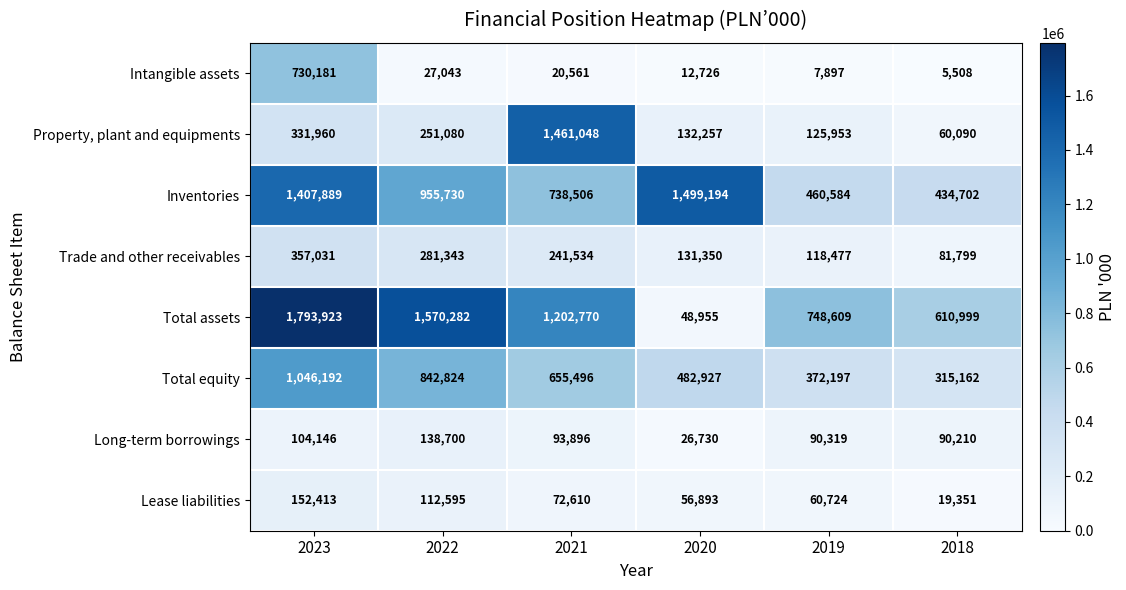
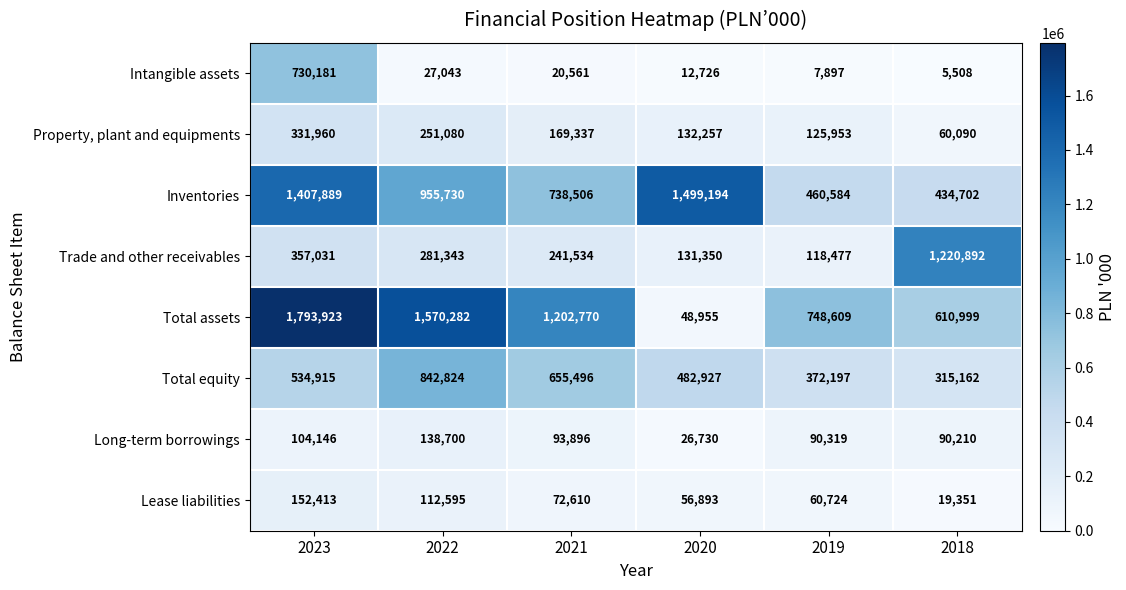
  {
    "Intangible assets": {
      "2023": "730,181",
      "2022": "27,043",
      "2021": "20,561",
      "2020": "12,726",
      "2019": "7,897",
      "2018": "5,508"
    },
    "Property, plant and equipments": {
      "2023": "331,960",
      "2022": "251,080",
-     "2021": "1,461,048",
+     "2021": "169,337",
      "2020": "132,257",
      "2019": "125,953",
      "2018": "60,090"
    },
    "Inventories": {
      "2023": "1,407,889",
      "2022": "955,730",
      "2021": "738,506",
      "2020": "1,499,194",
      "2019": "460,584",
      "2018": "434,702"
    },
    "Trade and other receivables": {
      "2023": "357,031",
      "2022": "281,343",
      "2021": "241,534",
      "2020": "131,350",
      "2019": "118,477",
-     "2018": "81,799"
+     "2018": "1,220,892"
    },
    "Total assets": {
      "2023": "1,793,923",
      "2022": "1,570,282",
      "2021": "1,202,770",
      "2020": "48,955",
      "2019": "748,609",
      "2018": "610,999"
    },
    "Total equity": {
-     "2023": "1,046,192",
+     "2023": "534,915",
      "2022": "842,824",
      "2021": "655,496",
      "2020": "482,927",
      "2019": "372,197",
      "2018": "315,162"
    },
    "Long-term borrowings": {
      "2023": "104,146",
      "2022": "138,700",
      "2021": "93,896",
      "2020": "26,730",
      "2019": "90,319",
      "2018": "90,210"
    },
    "Lease liabilities": {
      "2023": "152,413",
      "2022": "112,595",
      "2021": "72,610",
      "2020": "56,893",
      "2019": "60,724",
      "2018": "19,351"
    }
  }
